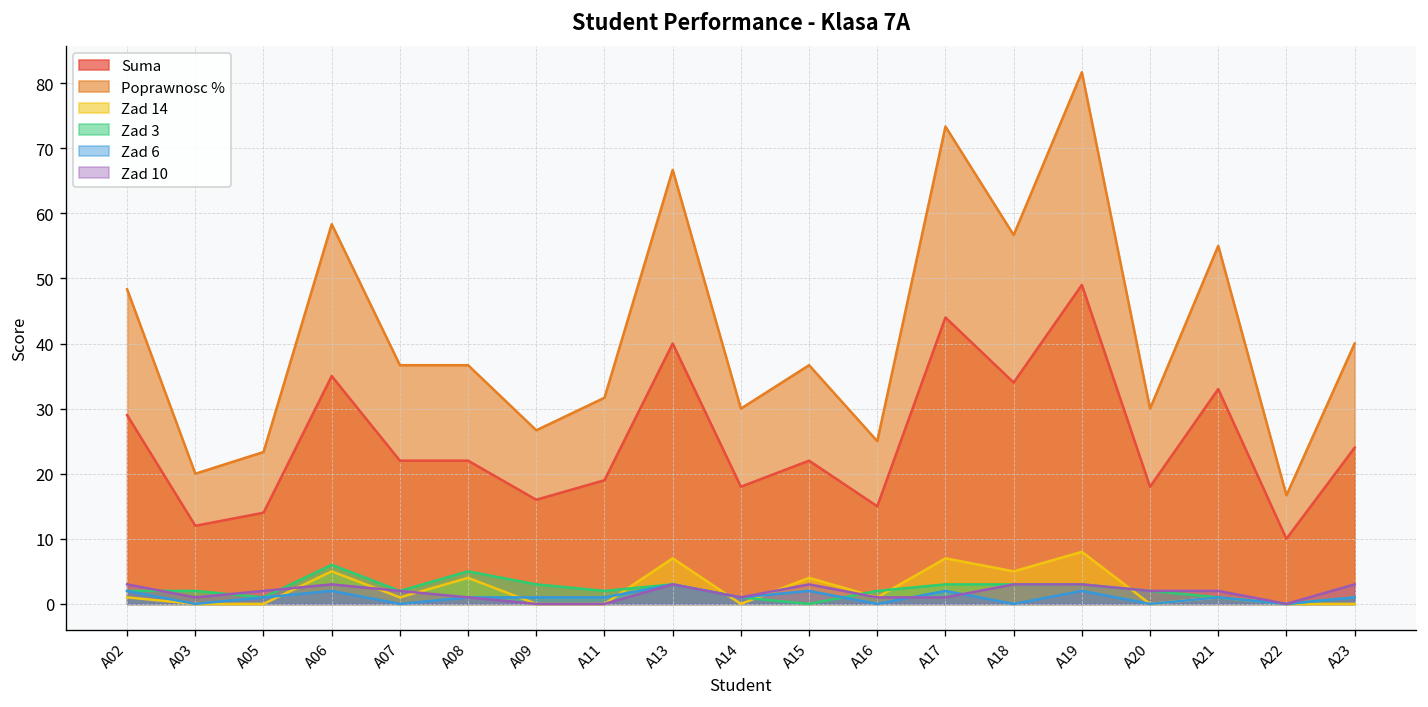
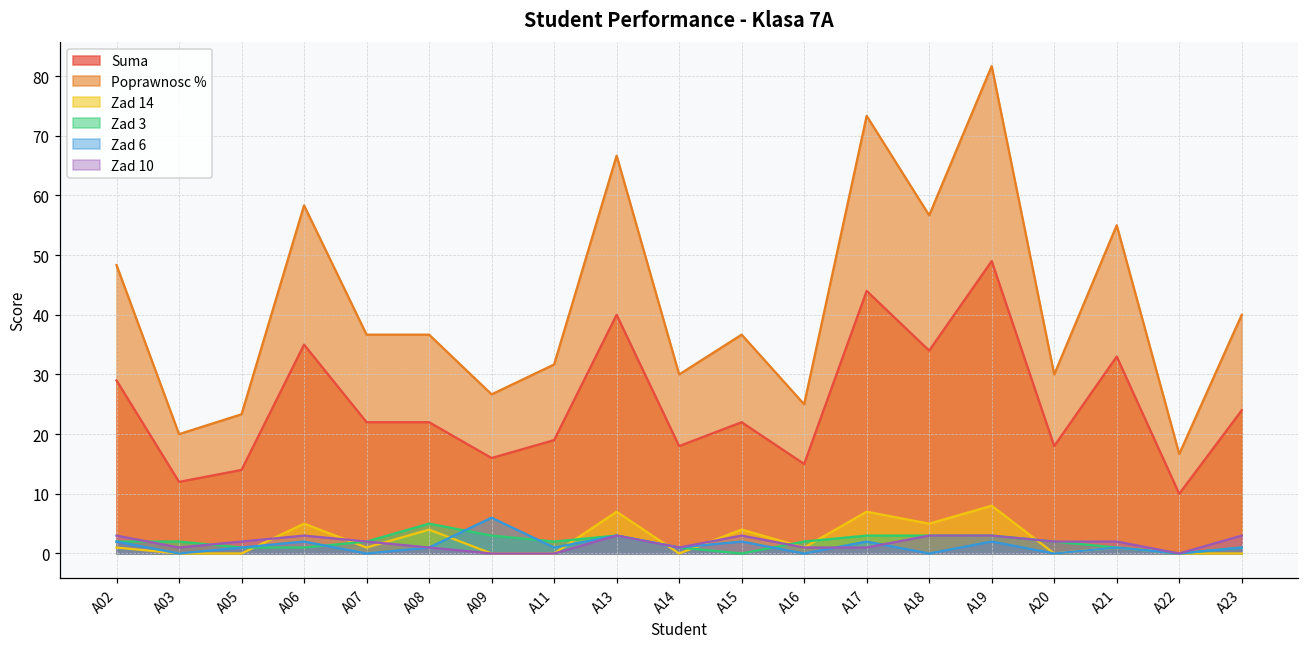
  {
    "Zad 14": {
      "A02": 1,
      "A05": 0,
      "A06": 5,
      "A07": 1,
      "A08": 4,
      "A13": 7,
      "A14": 0,
      "A15": 4,
      "A17": 7,
      "A18": 5,
      "A19": 8,
      "A23": 0
    },
    "Zad 3": {
      "A03": 2,
-     "A06": 6,
+     "A06": 1,
      "A08": 5,
      "A09": 3,
      "A11": 2,
      "A15": 0,
      "A16": 2,
      "A17": 3
    },
    "Zad 6": {
      "A06": 2,
      "A07": 0,
-     "A09": 1,
+     "A09": 6,
      "A11": 1,
      "A15": 2,
      "A16": 0,
      "A17": 2,
      "A18": 0,
      "A19": 2
    },
    "Zad 10": {
      "A02": 3,
      "A03": 1,
      "A05": 2,
      "A06": 3,
      "A15": 3,
      "A17": 1,
      "A21": 2,
      "A23": 3
    }
  }
